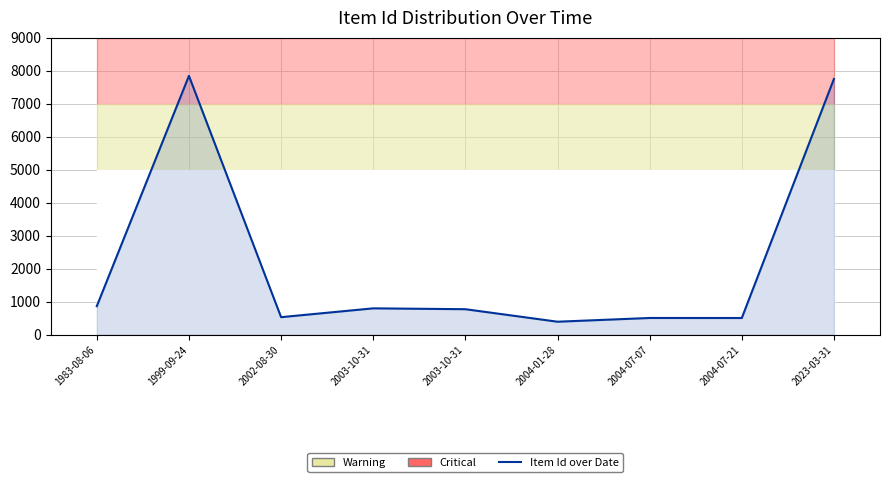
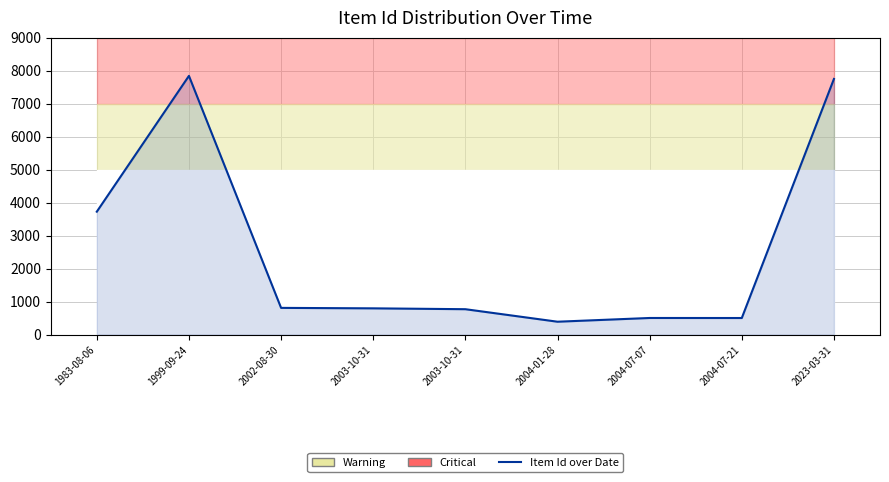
  {
    "Item Id over Date": {
-     "1983-08-06": 900,
+     "1983-08-06": 3700,
      "1999-09-24": 7800,
-     "2002-08-30": 500,
+     "2002-08-30": 800,
      "2004-01-28": 400,
      "2004-07-07": 500,
      "2004-07-21": 500,
      "2023-03-31": 7700
    }
  }
